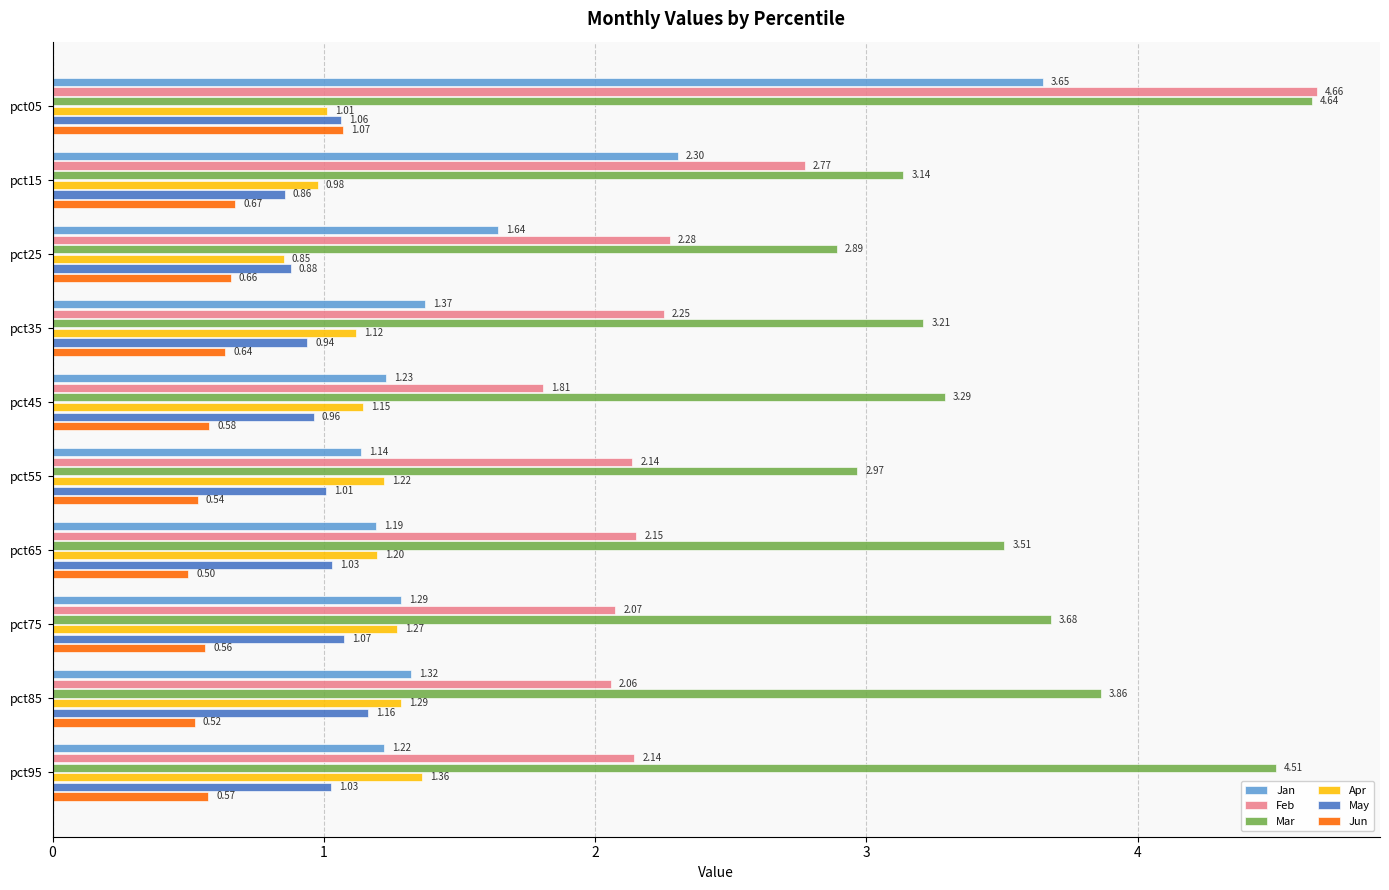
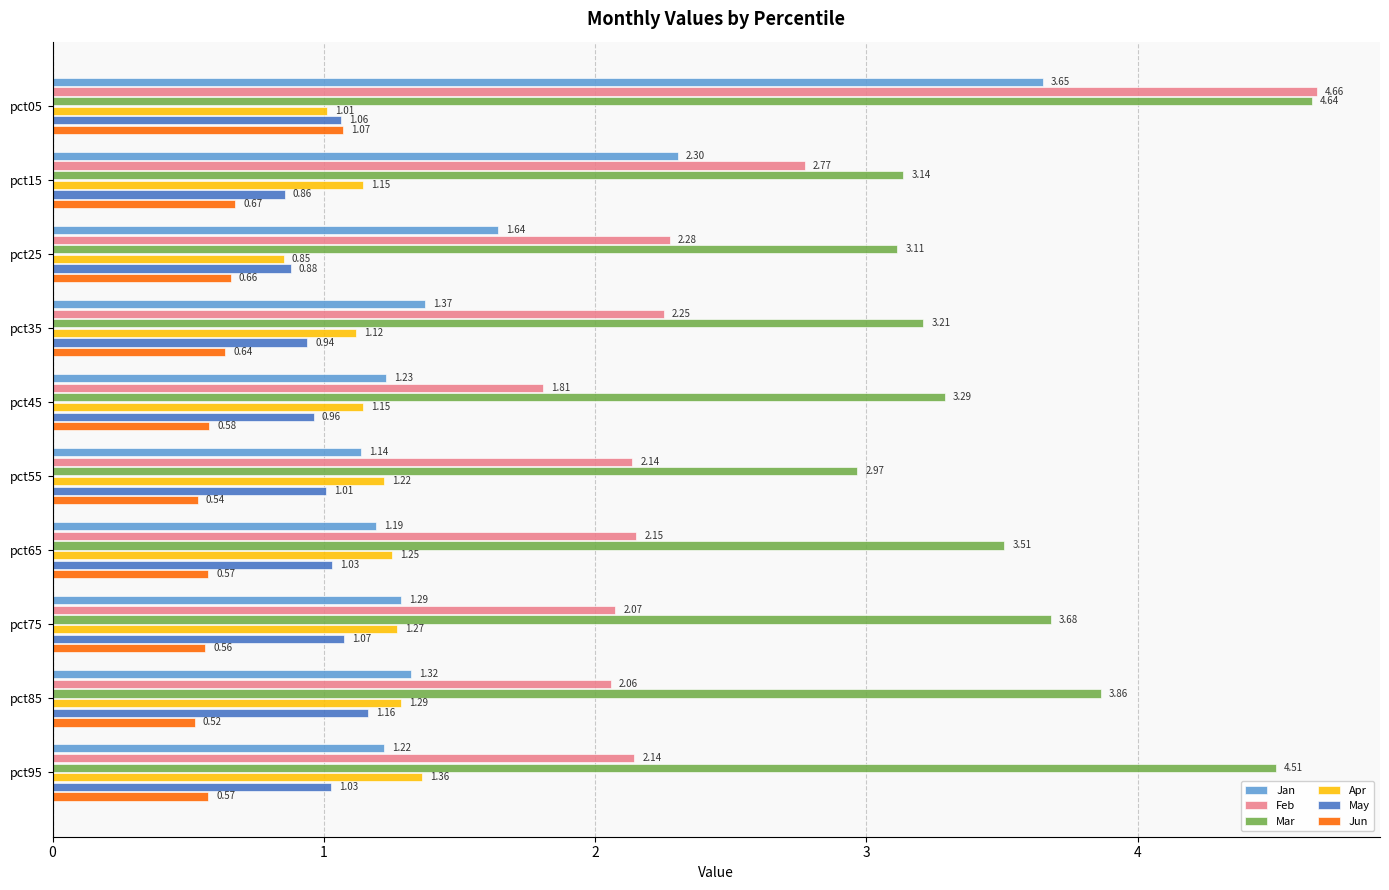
  {
    "Feb": {
      "pct05": 4.66,
      "pct15": 2.77,
      "pct25": 2.28,
      "pct35": 2.25,
      "pct45": 1.81,
      "pct55": 2.14,
      "pct65": 2.15,
      "pct75": 2.07,
      "pct85": 2.06,
      "pct95": 2.14
    },
    "Mar": {
      "pct05": 4.64,
      "pct15": 3.14,
-     "pct25": 2.89,
+     "pct25": 3.11,
      "pct35": 3.21,
      "pct45": 3.29,
      "pct55": 2.97,
      "pct65": 3.51,
      "pct75": 3.68,
      "pct85": 3.86,
      "pct95": 4.51
    },
    "Apr": {
      "pct05": 1.01,
-     "pct15": 0.98,
+     "pct15": 1.15,
      "pct25": 0.85,
      "pct35": 1.12,
      "pct45": 1.15,
      "pct55": 1.22,
-     "pct65": 1.20,
+     "pct65": 1.25,
      "pct75": 1.27,
      "pct85": 1.29,
      "pct95": 1.36
    },
    "Jun": {
      "pct05": 1.07,
      "pct15": 0.67,
      "pct25": 0.66,
      "pct35": 0.64,
      "pct45": 0.58,
      "pct55": 0.54,
-     "pct65": 0.50,
+     "pct65": 0.57,
      "pct75": 0.56,
      "pct85": 0.52,
      "pct95": 0.57
    }
  }
